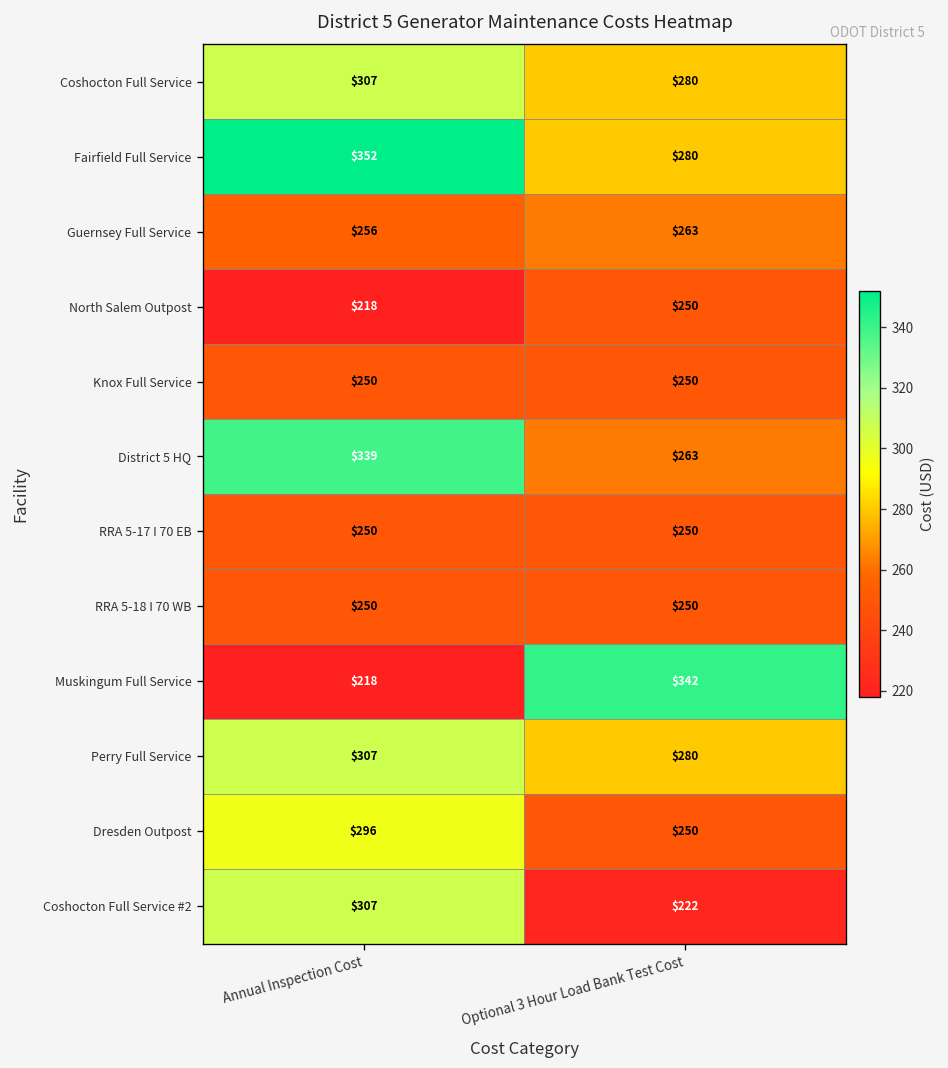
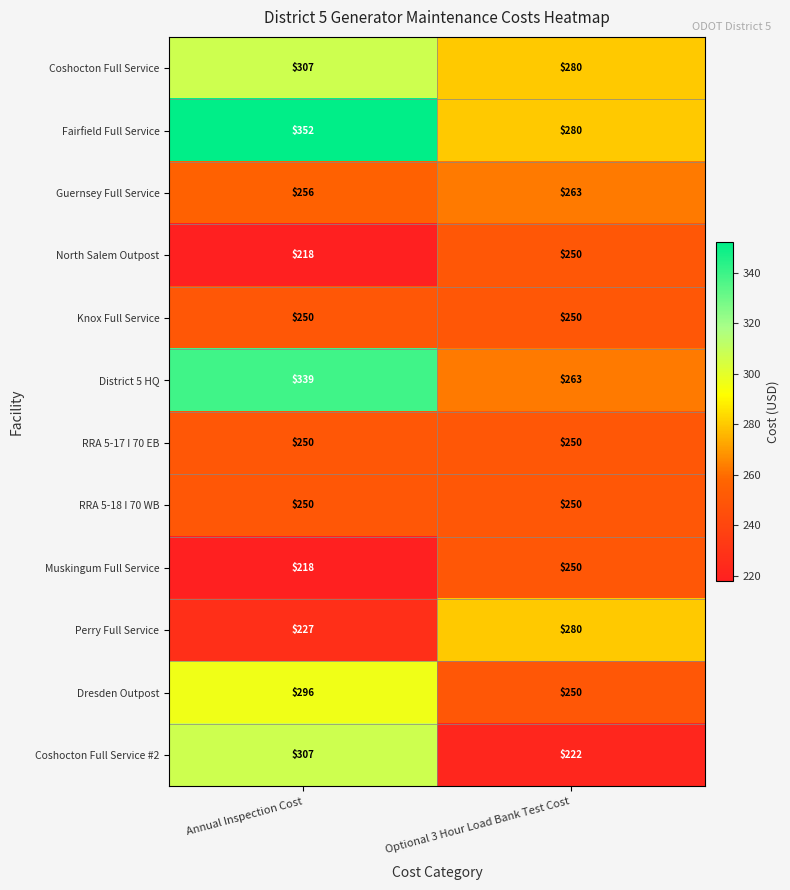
  {
    "Coshocton Full Service": {
      "Annual Inspection Cost": "$307",
      "Optional 3 Hour Load Bank Test Cost": "$280"
    },
    "Fairfield Full Service": {
      "Annual Inspection Cost": "$352",
      "Optional 3 Hour Load Bank Test Cost": "$280"
    },
    "Guernsey Full Service": {
      "Annual Inspection Cost": "$256",
      "Optional 3 Hour Load Bank Test Cost": "$263"
    },
    "North Salem Outpost": {
      "Annual Inspection Cost": "$218",
      "Optional 3 Hour Load Bank Test Cost": "$250"
    },
    "Knox Full Service": {
      "Annual Inspection Cost": "$250",
      "Optional 3 Hour Load Bank Test Cost": "$250"
    },
    "District 5 HQ": {
      "Annual Inspection Cost": "$339",
      "Optional 3 Hour Load Bank Test Cost": "$263"
    },
    "RRA 5-17 I 70 EB": {
      "Annual Inspection Cost": "$250",
      "Optional 3 Hour Load Bank Test Cost": "$250"
    },
    "RRA 5-18 I 70 WB": {
      "Annual Inspection Cost": "$250",
      "Optional 3 Hour Load Bank Test Cost": "$250"
    },
    "Muskingum Full Service": {
      "Annual Inspection Cost": "$218",
-     "Optional 3 Hour Load Bank Test Cost": "$342"
+     "Optional 3 Hour Load Bank Test Cost": "$250"
    },
    "Perry Full Service": {
-     "Annual Inspection Cost": "$307",
+     "Annual Inspection Cost": "$227",
      "Optional 3 Hour Load Bank Test Cost": "$280"
    },
    "Dresden Outpost": {
      "Annual Inspection Cost": "$296",
      "Optional 3 Hour Load Bank Test Cost": "$250"
    },
    "Coshocton Full Service #2": {
      "Annual Inspection Cost": "$307",
      "Optional 3 Hour Load Bank Test Cost": "$222"
    }
  }
